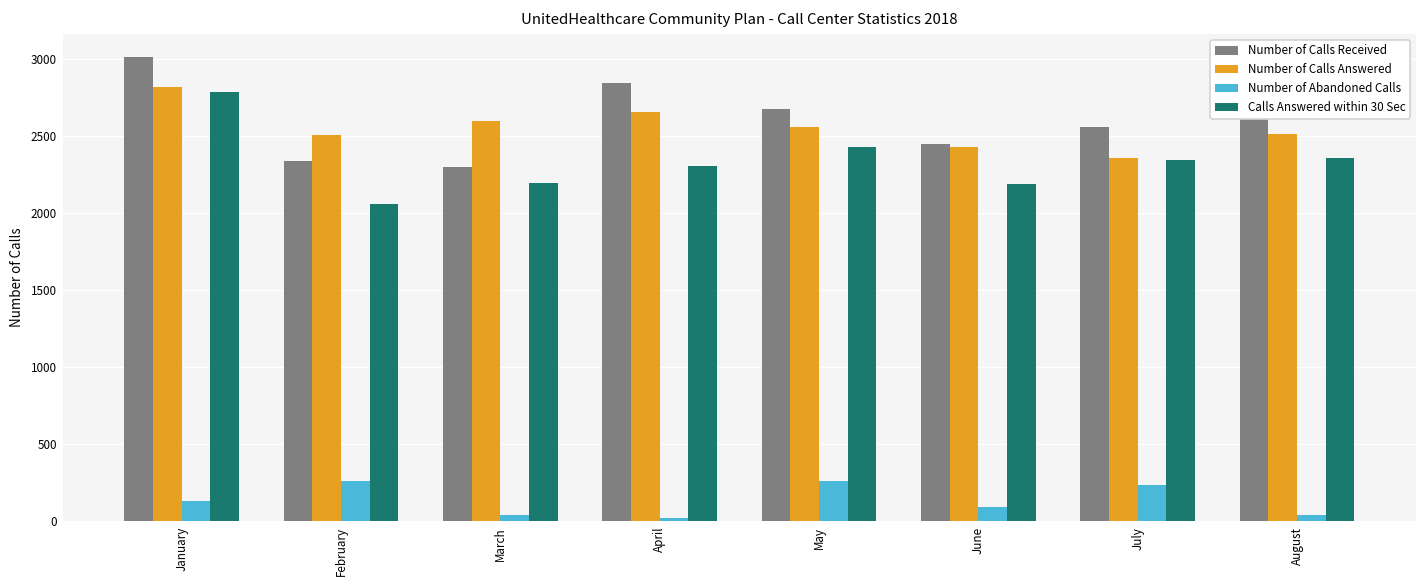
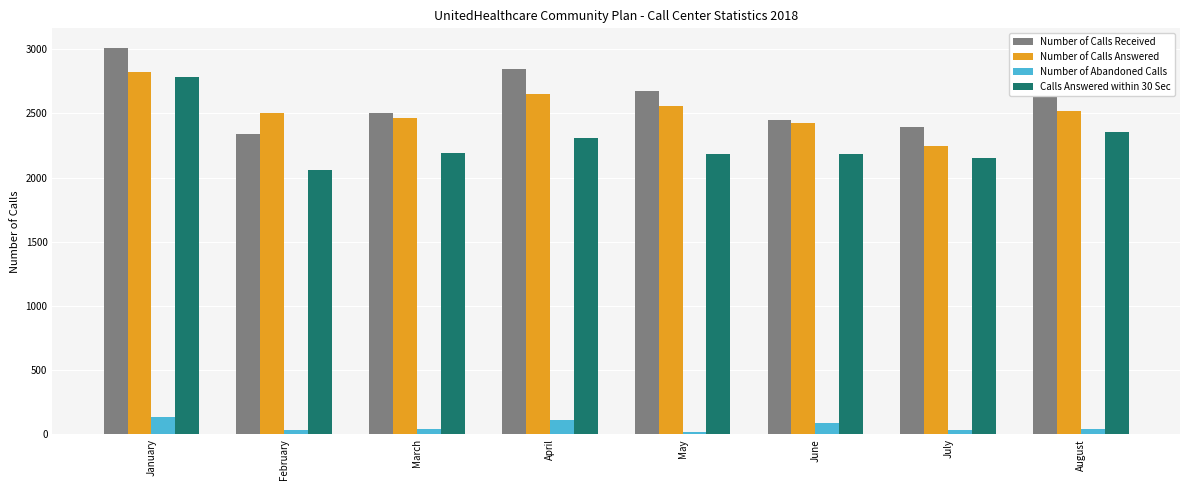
  {
    "Number of Calls Received": {
      "January": 3010,
      "February": 2340,
-     "March": 2300,
+     "March": 2500,
      "April": 2850,
      "May": 2680,
      "June": 2450,
-     "July": 2560,
+     "July": 2390,
      "August": 2640
    },
    "Number of Calls Answered": {
      "January": 2820,
      "February": 2500,
-     "March": 2600,
+     "March": 2470,
      "April": 2650,
      "May": 2560,
      "June": 2430,
-     "July": 2360,
+     "July": 2240,
      "August": 2520
    },
    "Number of Abandoned Calls": {
      "January": 130,
-     "February": 260,
+     "February": 30,
      "March": 40,
-     "April": 20,
-     "May": 260,
+     "April": 110,
+     "May": 20,
      "June": 90,
-     "July": 240,
+     "July": 40,
      "August": 40
    },
    "Calls Answered within 30 Sec": {
      "January": 2780,
      "February": 2060,
      "March": 2190,
      "April": 2310,
-     "May": 2430,
+     "May": 2180,
      "June": 2190,
-     "July": 2340,
+     "July": 2150,
      "August": 2360
    }
  }
